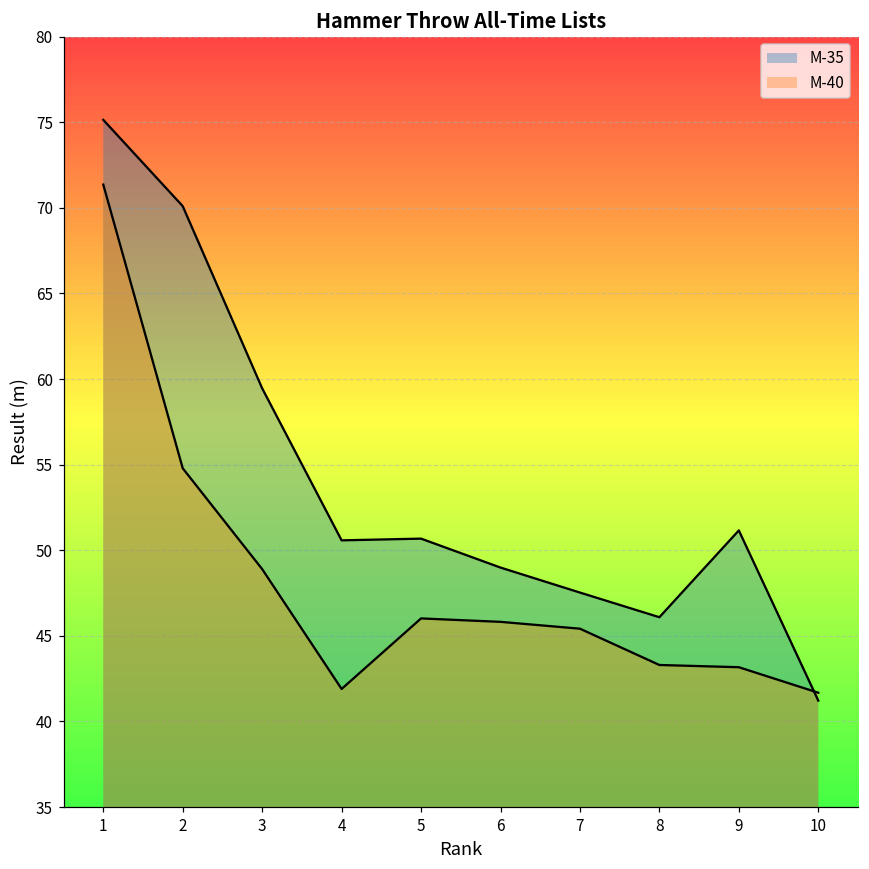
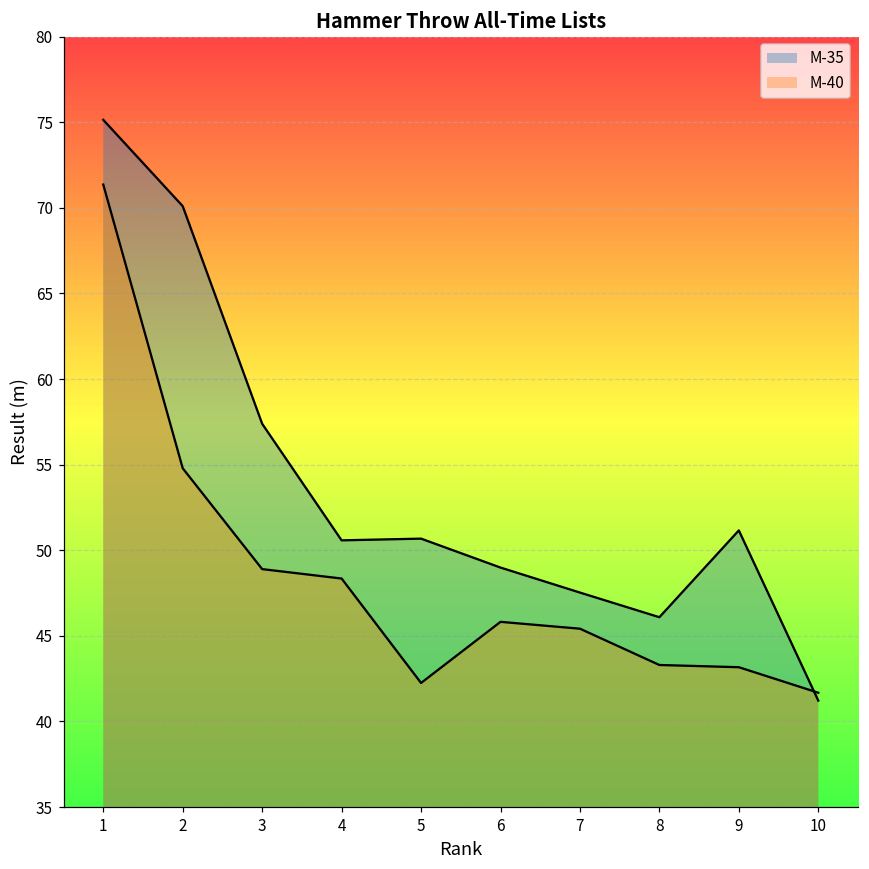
  {
    "M-35": {
      "1": 75.1,
      "2": 70.1,
-     "3": 59.5,
+     "3": 57.4,
      "4": 50.6,
      "5": 50.7,
      "6": 49.0,
      "7": 47.5,
      "8": 46.1,
      "9": 51.2,
      "10": 41.2
    },
    "M-40": {
      "1": 71.4,
      "2": 54.8,
      "3": 48.9,
-     "4": 41.9,
-     "5": 46.0,
+     "4": 48.4,
+     "5": 42.3,
      "6": 45.8,
      "7": 45.4,
      "8": 43.3,
      "9": 43.2,
      "10": 41.7
    }
  }
